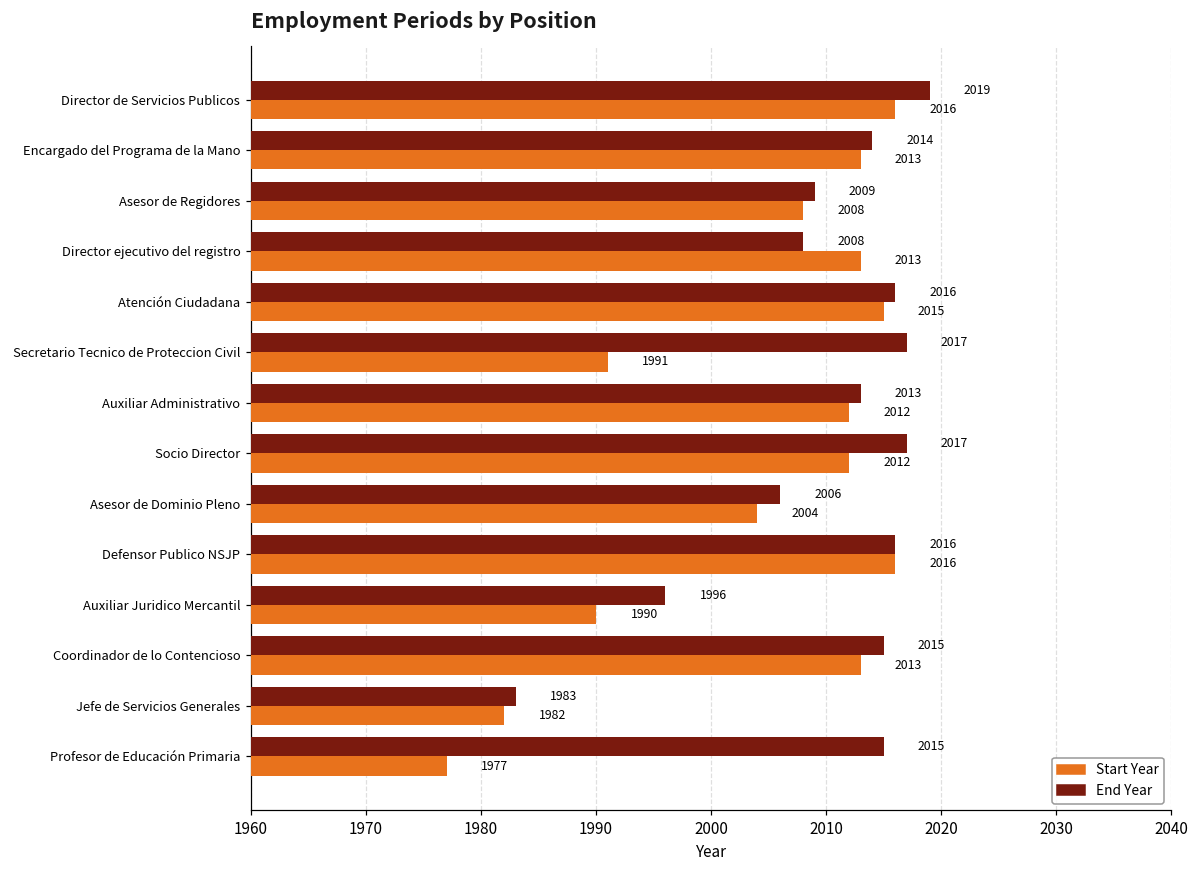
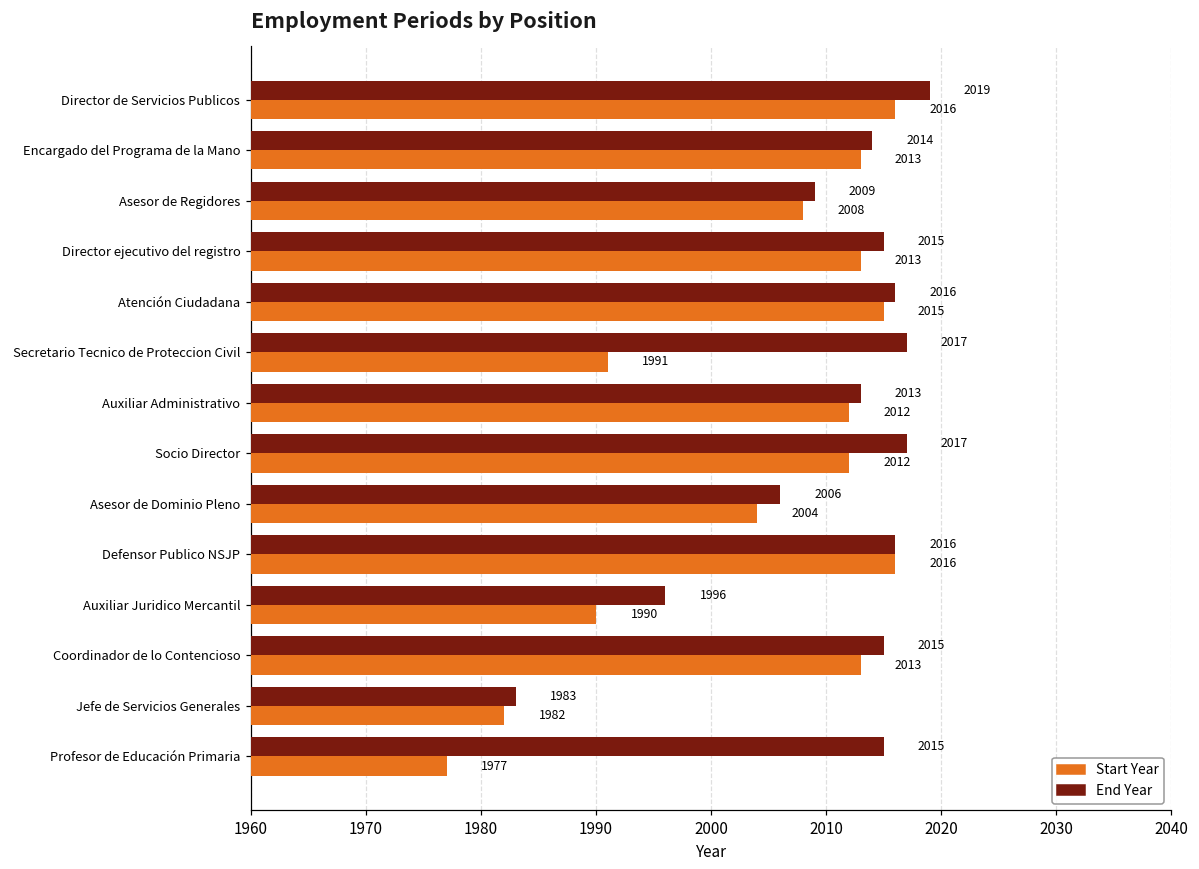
  {
    "Start Year": {
      "Director de Servicios Publicos": 2016.0,
      "Asesor de Regidores": 2008.0,
      "Director ejecutivo del registro": 2013.0,
      "Atención Ciudadana": 2015.0,
      "Secretario Tecnico de Proteccion Civil": 1991.0,
      "Auxiliar Administrativo": 2012.0,
      "Asesor de Dominio Pleno": 2004.0,
      "Defensor Publico NSJP": 2016.0,
      "Auxiliar Juridico Mercantil": 1990.0,
      "Coordinador de lo Contencioso": 2013.0,
      "Jefe de Servicios Generales": 1982.0,
      "Profesor de Educación Primaria": 1977.0
    },
    "End Year": {
-     "Director ejecutivo del registro": 2008
+     "Director ejecutivo del registro": 2015
    }
  }
